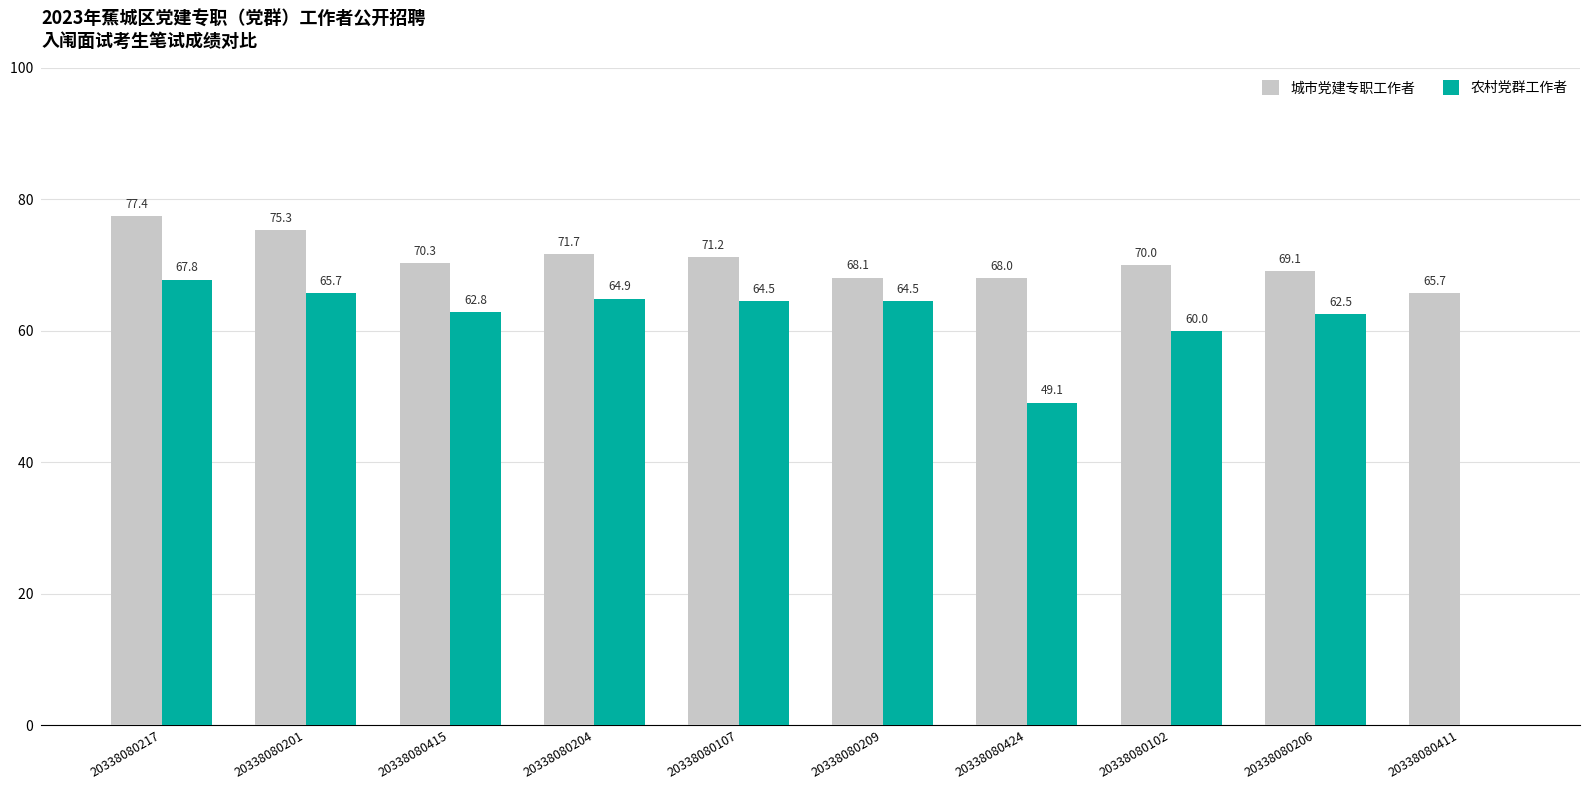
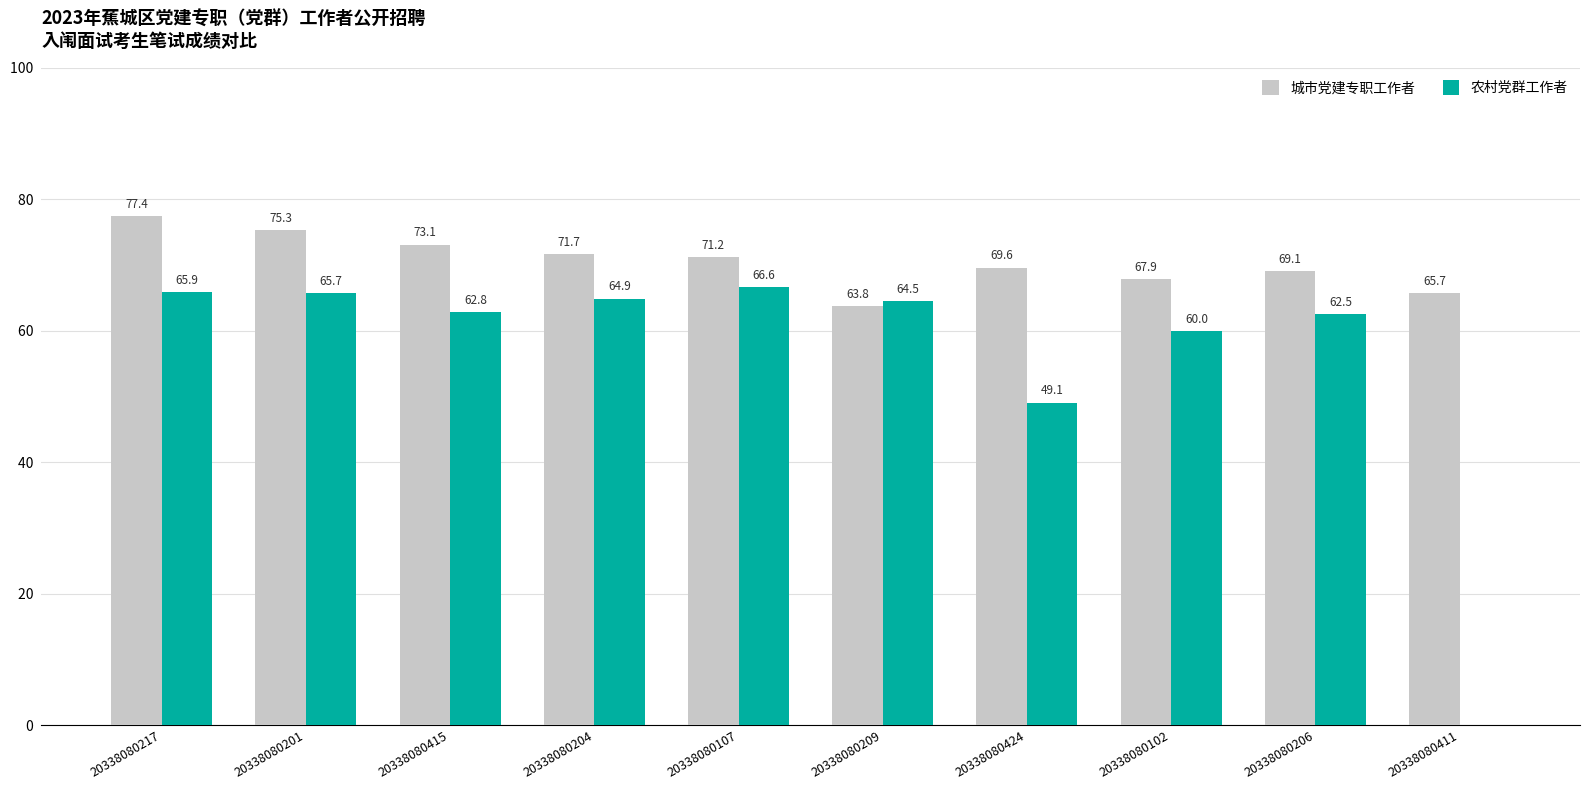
  {
    "城市党建专职工作者": {
      "20338080217": 77.4,
      "20338080201": 75.3,
-     "20338080415": 70.3,
+     "20338080415": 73.1,
      "20338080204": 71.7,
      "20338080107": 71.2,
-     "20338080209": 68.1,
-     "20338080424": 68.0,
-     "20338080102": 70.0,
+     "20338080209": 63.8,
+     "20338080424": 69.6,
+     "20338080102": 67.9,
      "20338080206": 69.1,
      "20338080411": 65.7
    },
    "农村党群工作者": {
-     "20338080217": 67.8,
+     "20338080217": 65.9,
      "20338080201": 65.7,
      "20338080415": 62.8,
      "20338080204": 64.9,
-     "20338080107": 64.5,
+     "20338080107": 66.6,
      "20338080209": 64.5,
      "20338080424": 49.1,
      "20338080102": 60.0,
      "20338080206": 62.5
    }
  }
